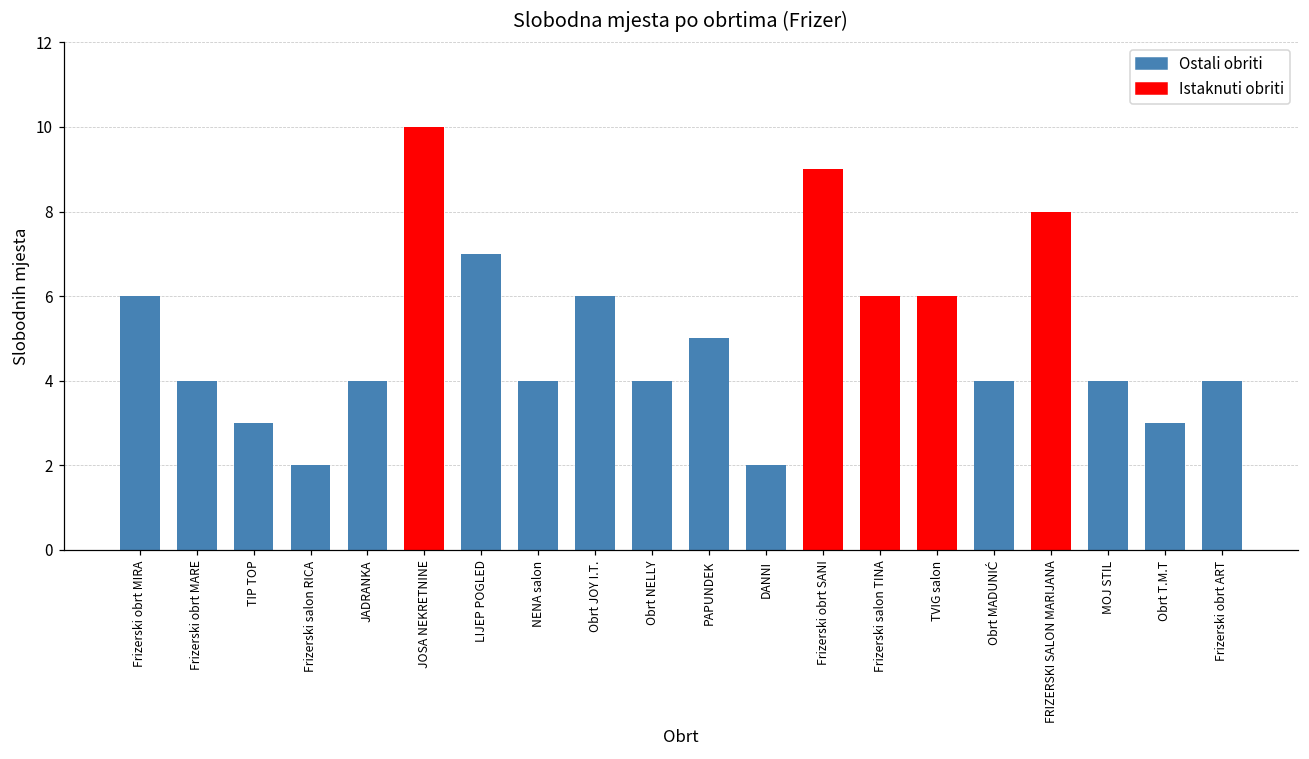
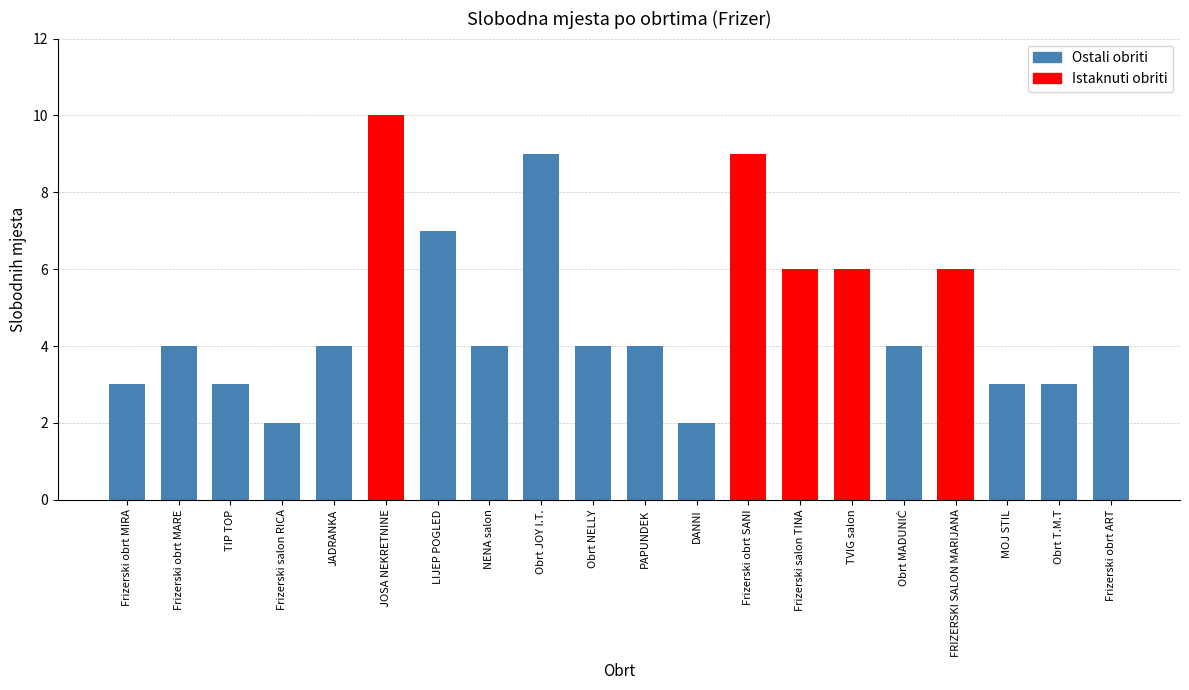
  {
-   "Frizerski obrt MIRA": 6,
+   "Frizerski obrt MIRA": 3,
    "Frizerski obrt MARE": 4,
    "TIP TOP": 3,
    "Frizerski salon RICA": 2,
    "JADRANKA": 4,
    "JOSA NEKRETNINE": 10,
    "LIJEP POGLED": 7,
    "NENA salon": 4,
-   "Obrt JOY I.T.": 6,
+   "Obrt JOY I.T.": 9,
    "Obrt NELLY": 4,
-   "PAPUNDEK": 5,
+   "PAPUNDEK": 4,
    "DANNI": 2,
    "Frizerski obrt SANI": 9,
    "Frizerski salon TINA": 6,
    "TVIG salon": 6,
    "Obrt MADUNIĆ": 4,
-   "FRIZERSKI SALON MARIJANA": 8,
-   "MOJ STIL": 4,
+   "FRIZERSKI SALON MARIJANA": 6,
+   "MOJ STIL": 3,
    "Obrt T.M.T": 3,
    "Frizerski obrt ART": 4
  }
